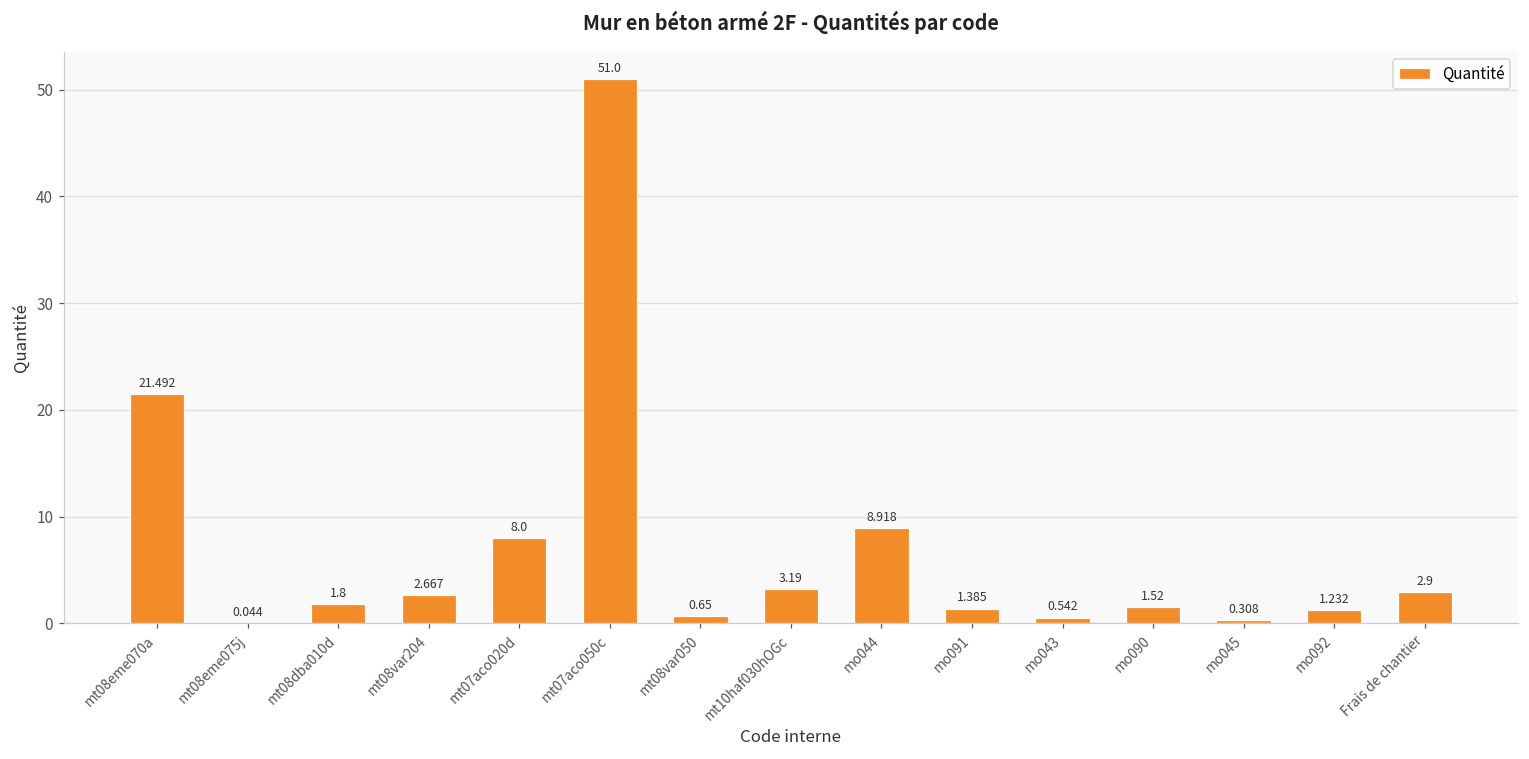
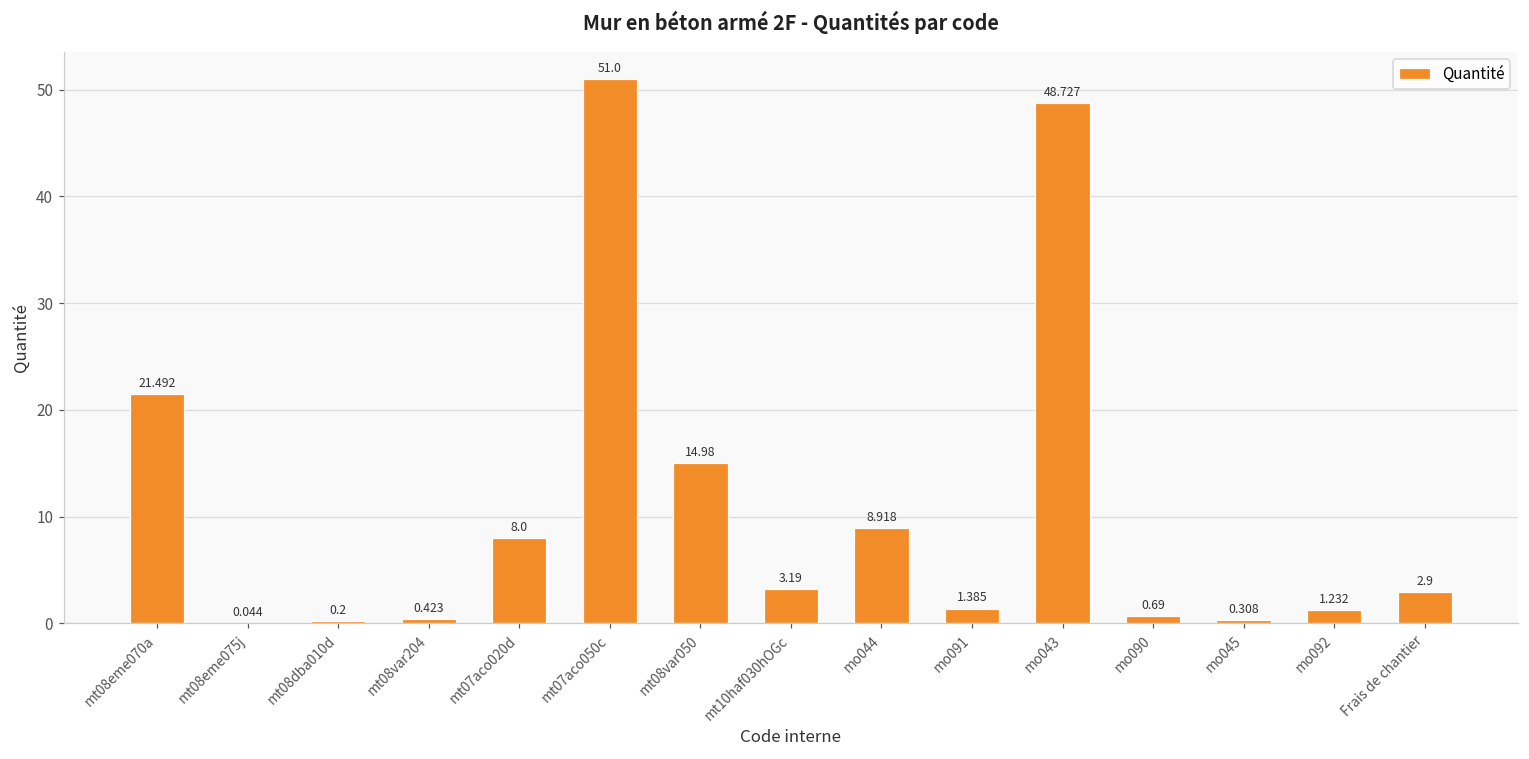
  {
    "mt08eme070a": 21.492,
    "mt08eme075j": 0.044,
-   "mt08dba010d": 1.8,
-   "mt08var204": 2.667,
+   "mt08dba010d": 0.2,
+   "mt08var204": 0.423,
    "mt07aco020d": 8.0,
    "mt07aco050c": 51.0,
-   "mt08var050": 0.65,
+   "mt08var050": 14.98,
    "mt10haf030hOGc": 3.19,
    "mo044": 8.918,
    "mo091": 1.385,
-   "mo043": 0.542,
-   "mo090": 1.52,
+   "mo043": 48.727,
+   "mo090": 0.69,
    "mo045": 0.308,
    "mo092": 1.232,
    "Frais de chantier": 2.9
  }
